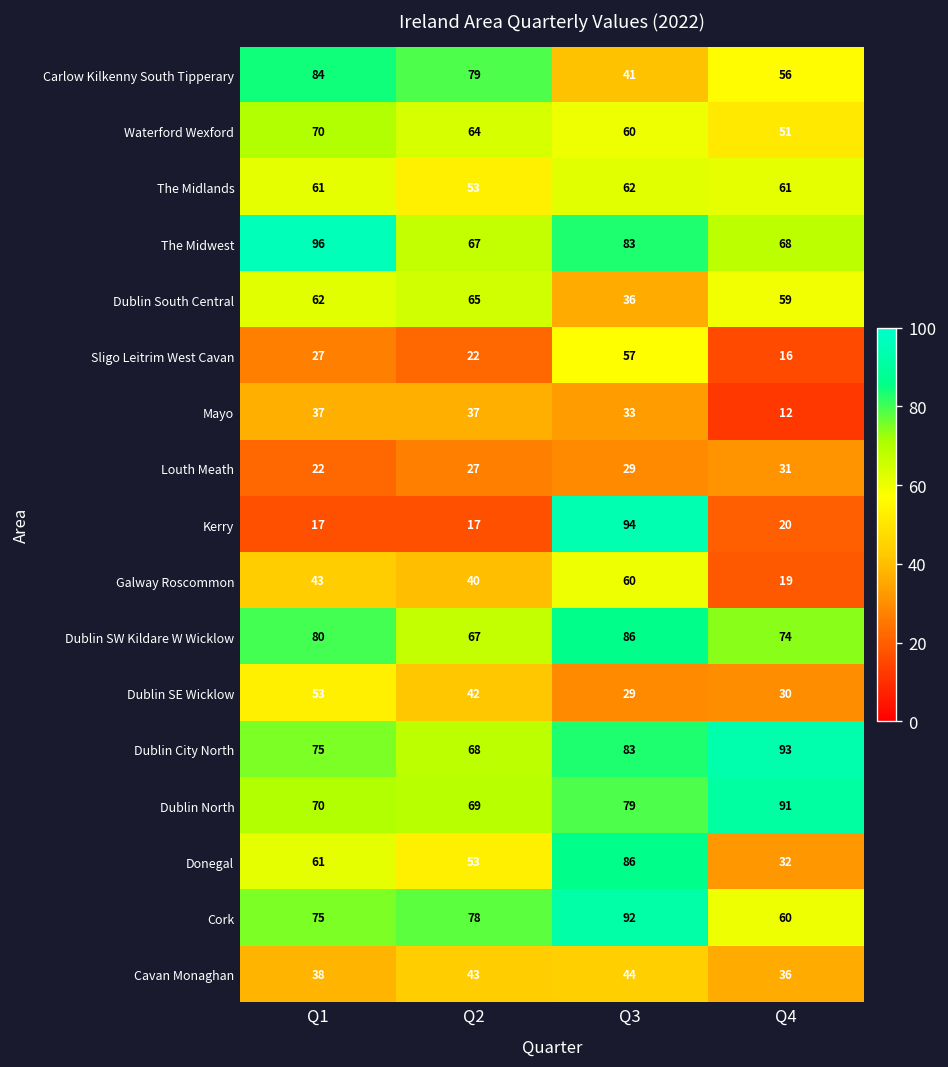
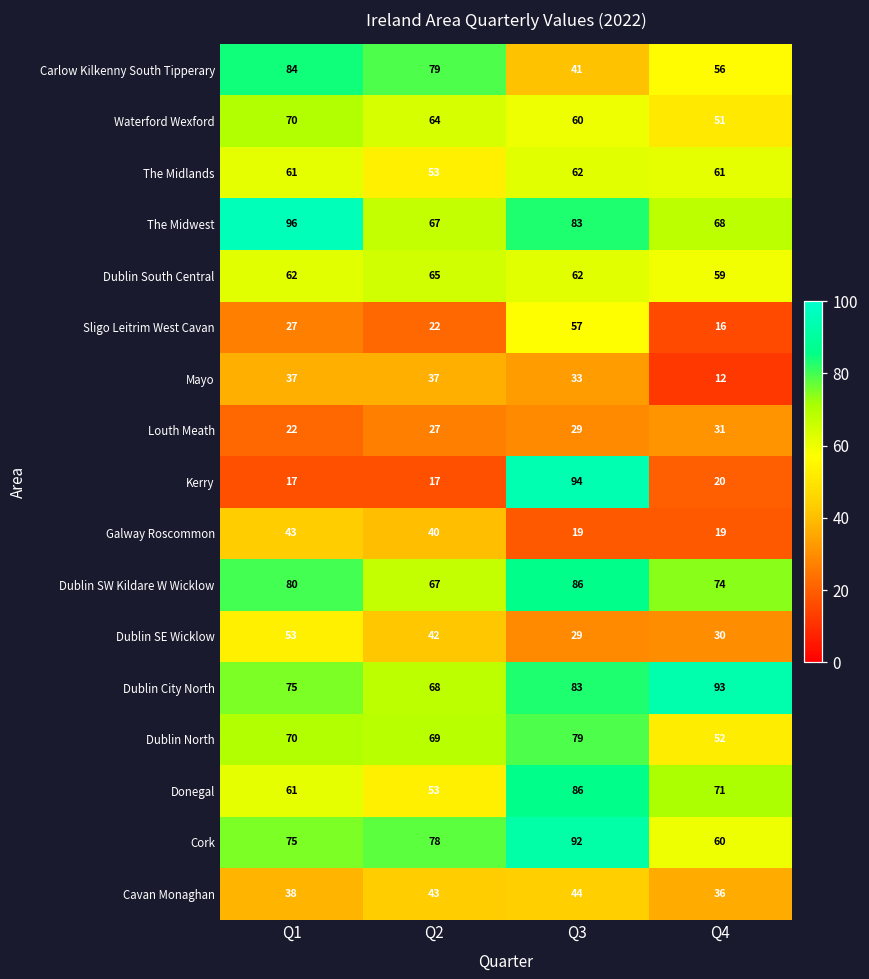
  {
    "Carlow Kilkenny South Tipperary": {
      "Q1": 84,
      "Q2": 79,
      "Q3": 41,
      "Q4": 56
    },
    "Waterford Wexford": {
      "Q1": 70,
      "Q2": 64,
      "Q3": 60,
      "Q4": 51
    },
    "The Midlands": {
      "Q1": 61,
      "Q2": 53,
      "Q3": 62,
      "Q4": 61
    },
    "The Midwest": {
      "Q1": 96,
      "Q2": 67,
      "Q3": 83,
      "Q4": 68
    },
    "Dublin South Central": {
      "Q1": 62,
      "Q2": 65,
-     "Q3": 36,
+     "Q3": 62,
      "Q4": 59
    },
    "Sligo Leitrim West Cavan": {
      "Q1": 27,
      "Q2": 22,
      "Q3": 57,
      "Q4": 16
    },
    "Mayo": {
      "Q1": 37,
      "Q2": 37,
      "Q3": 33,
      "Q4": 12
    },
    "Louth Meath": {
      "Q1": 22,
      "Q2": 27,
      "Q3": 29,
      "Q4": 31
    },
    "Kerry": {
      "Q1": 17,
      "Q2": 17,
      "Q3": 94,
      "Q4": 20
    },
    "Galway Roscommon": {
      "Q1": 43,
      "Q2": 40,
-     "Q3": 60,
+     "Q3": 19,
      "Q4": 19
    },
    "Dublin SW Kildare W Wicklow": {
      "Q1": 80,
      "Q2": 67,
      "Q3": 86,
      "Q4": 74
    },
    "Dublin SE Wicklow": {
      "Q1": 53,
      "Q2": 42,
      "Q3": 29,
      "Q4": 30
    },
    "Dublin City North": {
      "Q1": 75,
      "Q2": 68,
      "Q3": 83,
      "Q4": 93
    },
    "Dublin North": {
      "Q1": 70,
      "Q2": 69,
      "Q3": 79,
-     "Q4": 91
+     "Q4": 52
    },
    "Donegal": {
      "Q1": 61,
      "Q2": 53,
      "Q3": 86,
-     "Q4": 32
+     "Q4": 71
    },
    "Cork": {
      "Q1": 75,
      "Q2": 78,
      "Q3": 92,
      "Q4": 60
    },
    "Cavan Monaghan": {
      "Q1": 38,
      "Q2": 43,
      "Q3": 44,
      "Q4": 36
    }
  }
